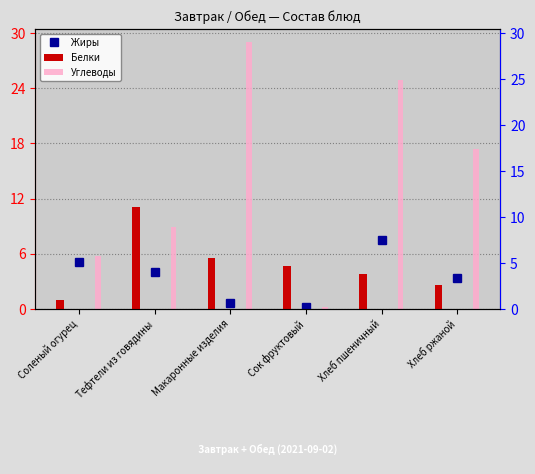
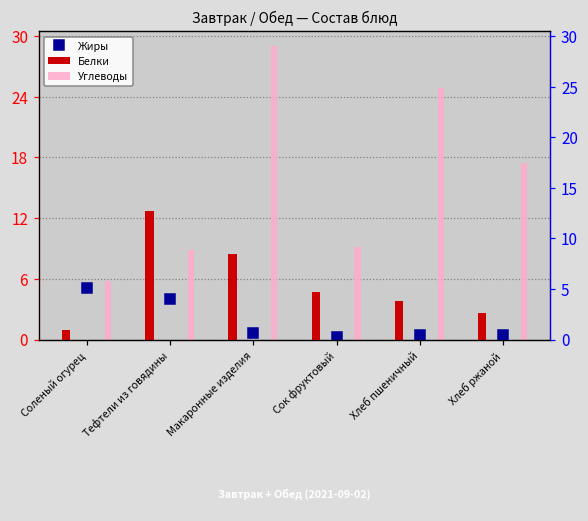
  {
    "Белки": {
      "Соленый огурец": 1,
-     "Тефтели из говядины": 11,
-     "Макаронные изделия": 6,
+     "Тефтели из говядины": 13,
+     "Макаронные изделия": 9,
      "Сок фруктовый": 5,
      "Хлеб пшеничный": 4,
      "Хлеб ржаной": 3
    },
    "Жиры": {
      "Соленый огурец": 5,
      "Тефтели из говядины": 4,
      "Макаронные изделия": 1,
      "Сок фруктовый": 0,
-     "Хлеб пшеничный": 7,
-     "Хлеб ржаной": 3
+     "Хлеб пшеничный": 0,
+     "Хлеб ржаной": 0
    },
    "Углеводы": {
      "Соленый огурец": 6,
      "Тефтели из говядины": 9,
      "Макаронные изделия": 29,
-     "Сок фруктовый": 0,
+     "Сок фруктовый": 9,
      "Хлеб пшеничный": 25,
      "Хлеб ржаной": 17
    }
  }
